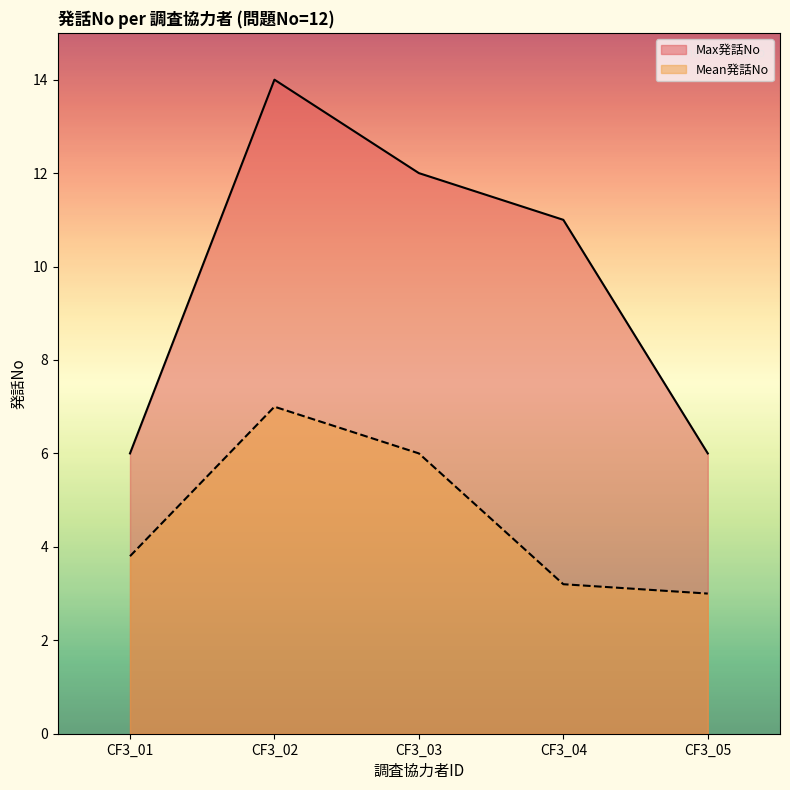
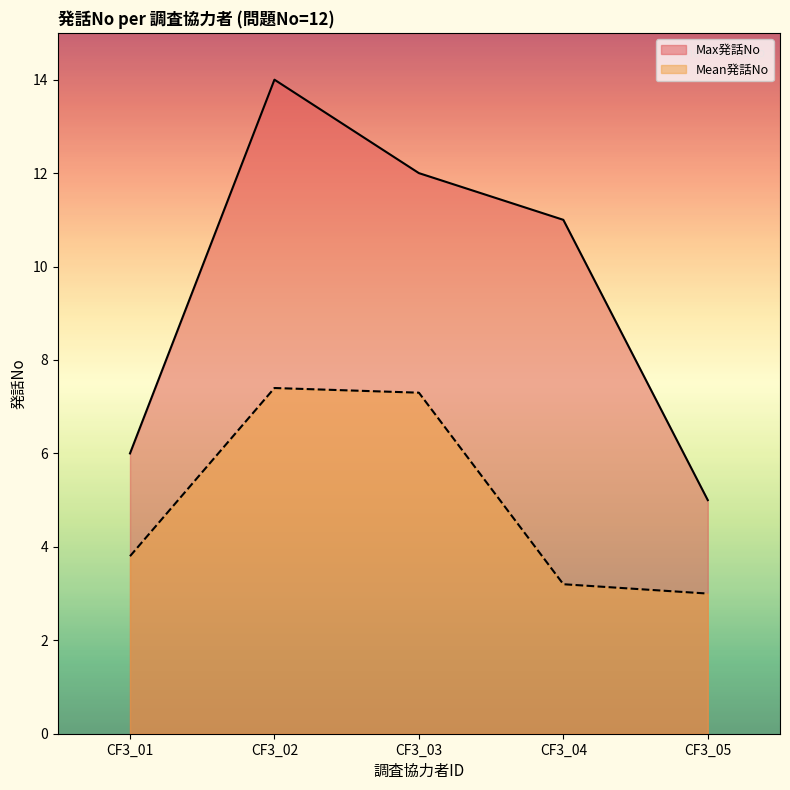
  {
    "Max発話No": {
      "CF3_01": 6,
      "CF3_02": 14,
      "CF3_03": 12,
      "CF3_04": 11,
-     "CF3_05": 6
+     "CF3_05": 5
    },
    "Mean発話No": {
      "CF3_01": 3.8,
-     "CF3_02": 7.0,
-     "CF3_03": 6.0,
+     "CF3_02": 7.4,
+     "CF3_03": 7.3,
      "CF3_04": 3.2,
      "CF3_05": 3.0
    }
  }
